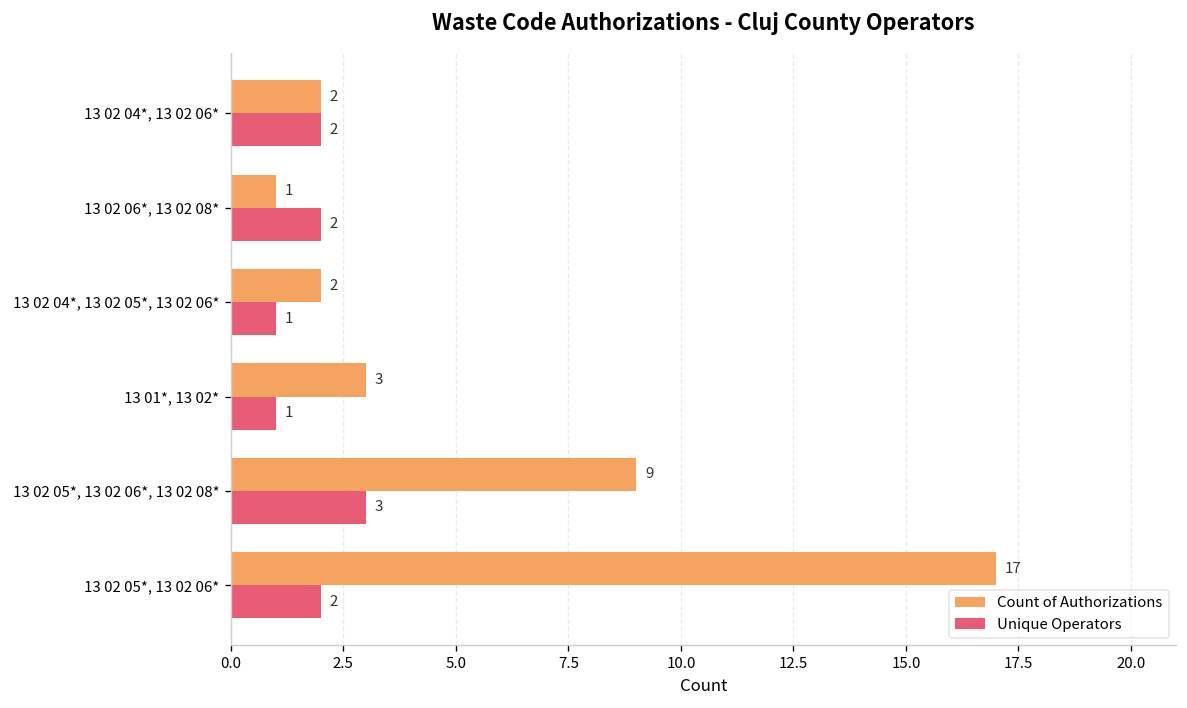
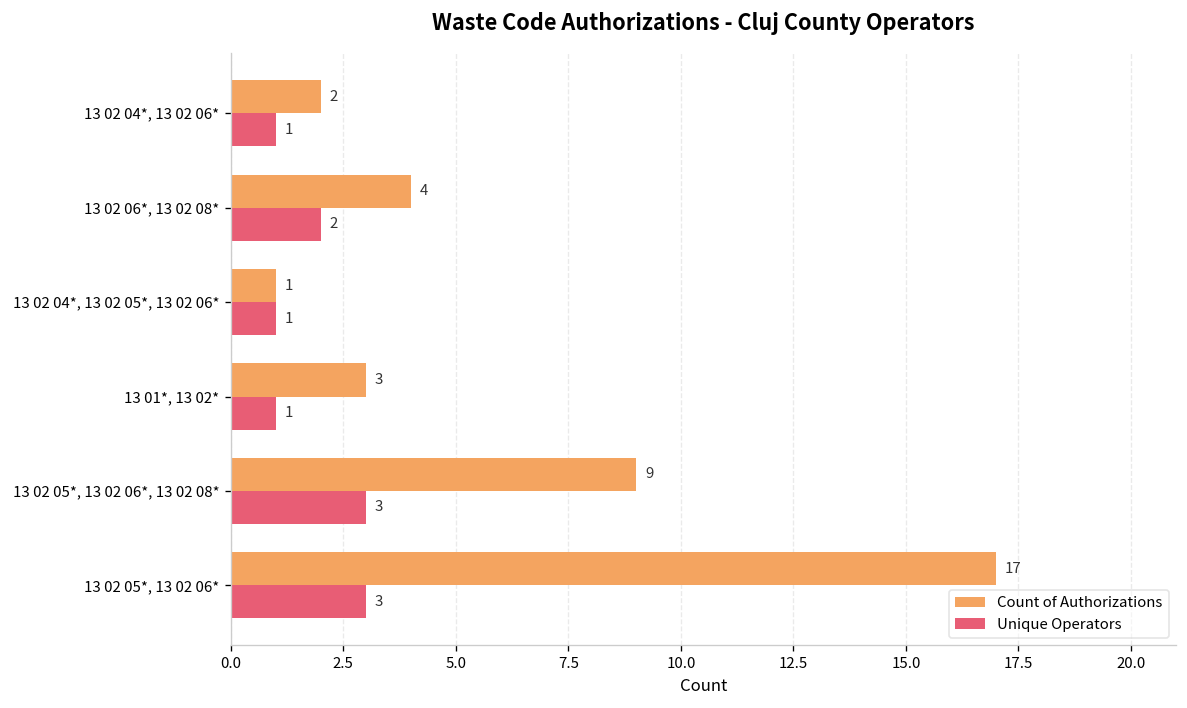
  {
    "Count of Authorizations": {
      "13 02 04*, 13 02 06*": 2,
-     "13 02 06*, 13 02 08*": 1,
-     "13 02 04*, 13 02 05*, 13 02 06*": 2,
+     "13 02 06*, 13 02 08*": 4,
+     "13 02 04*, 13 02 05*, 13 02 06*": 1,
      "13 01*, 13 02*": 3,
      "13 02 05*, 13 02 06*, 13 02 08*": 9,
      "13 02 05*, 13 02 06*": 17
    },
    "Unique Operators": {
-     "13 02 04*, 13 02 06*": 2,
+     "13 02 04*, 13 02 06*": 1,
      "13 02 06*, 13 02 08*": 2,
      "13 02 04*, 13 02 05*, 13 02 06*": 1,
      "13 01*, 13 02*": 1,
      "13 02 05*, 13 02 06*, 13 02 08*": 3,
-     "13 02 05*, 13 02 06*": 2
+     "13 02 05*, 13 02 06*": 3
    }
  }
